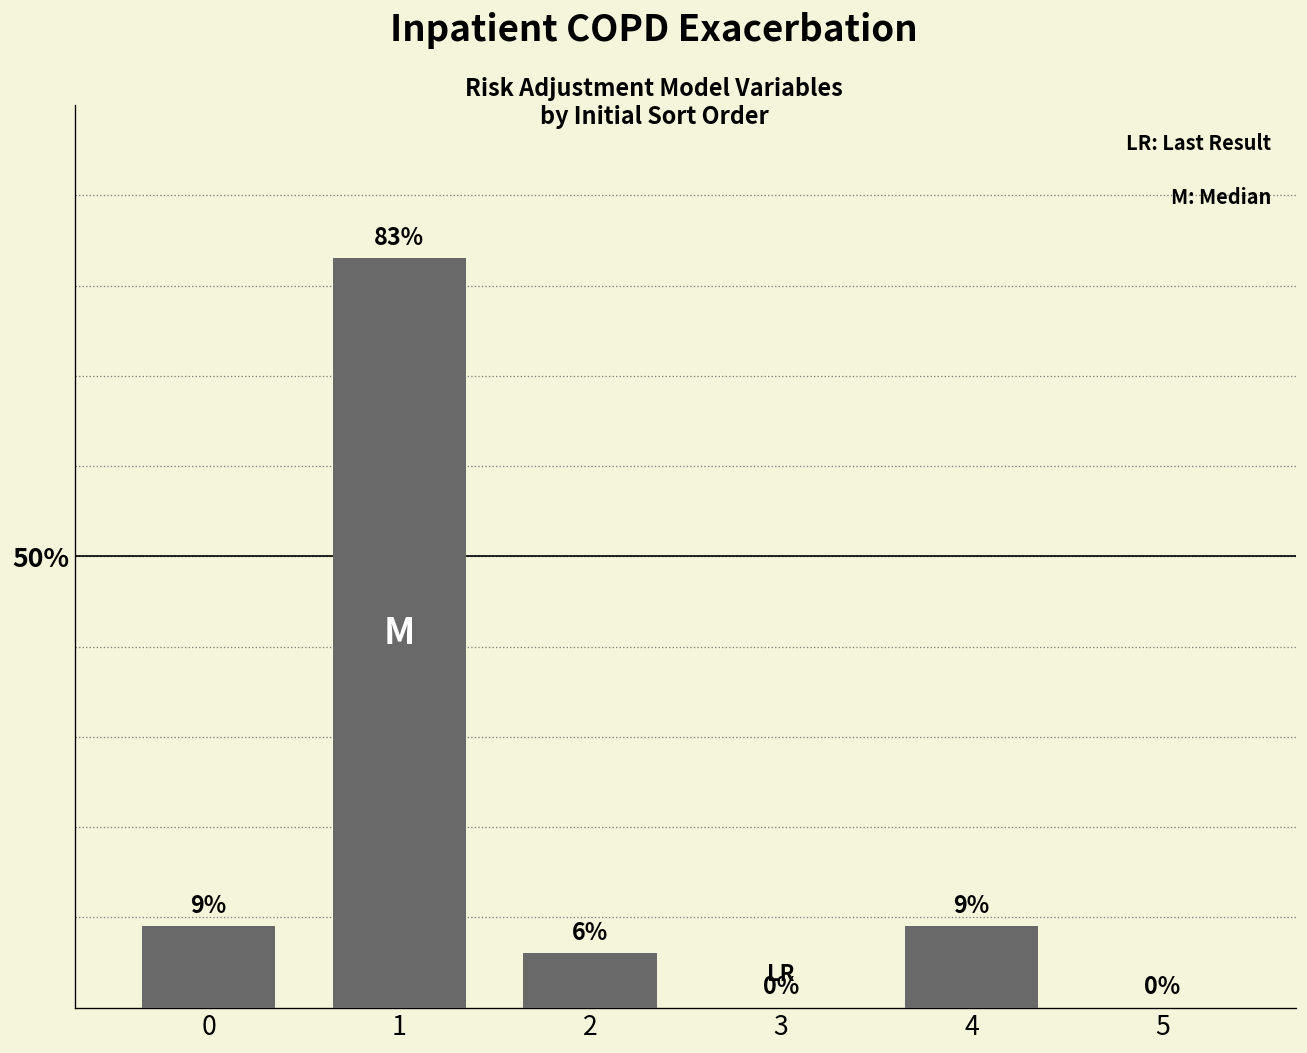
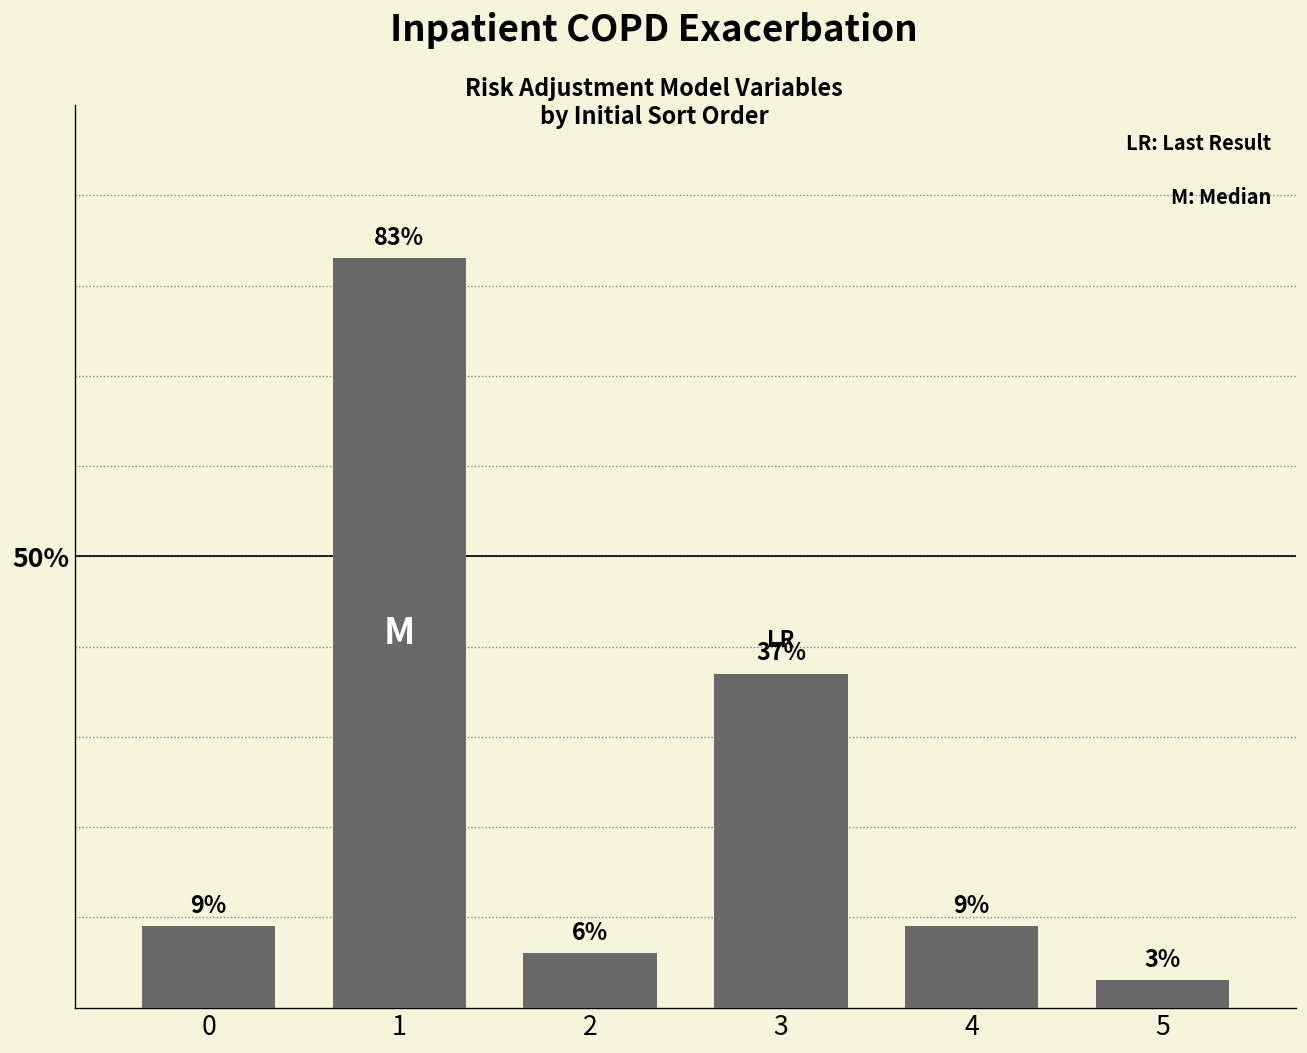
  {
    "0": "9%",
    "1": "83%",
    "2": "6%",
-   "3": "0%",
+   "3": "37%",
    "4": "9%",
-   "5": "0%"
+   "5": "3%"
  }
